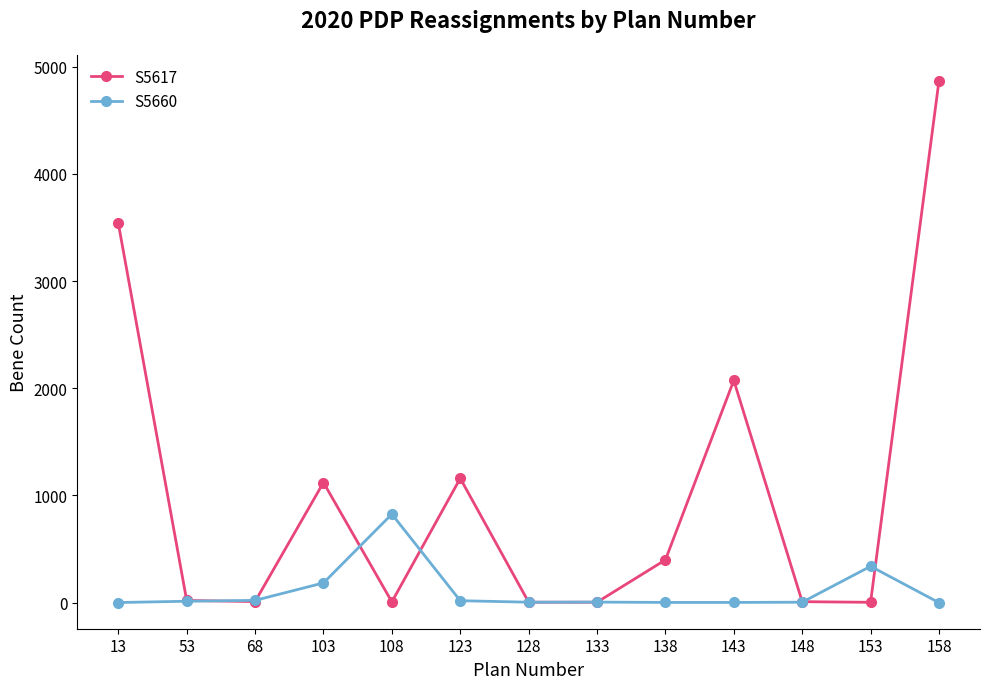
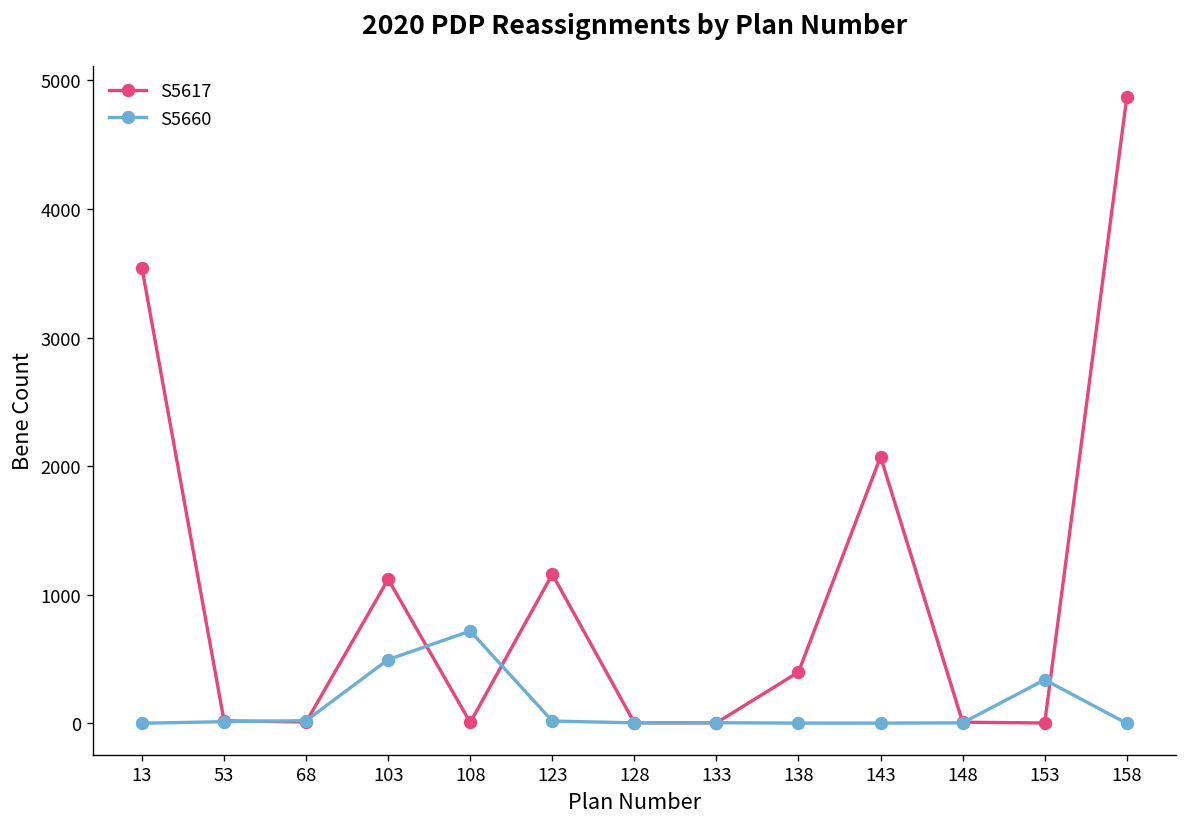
  {
    "S5617": {
      "13": 3540,
      "103": 1120,
      "108": 10,
      "123": 1160,
      "138": 400,
      "143": 2070,
      "153": 0,
      "158": 4870
    },
    "S5660": {
      "13": 0,
-     "103": 180,
-     "108": 830,
+     "103": 500,
+     "108": 720,
      "123": 20,
      "138": 0,
      "143": 0,
      "153": 340,
      "158": 0
    }
  }
